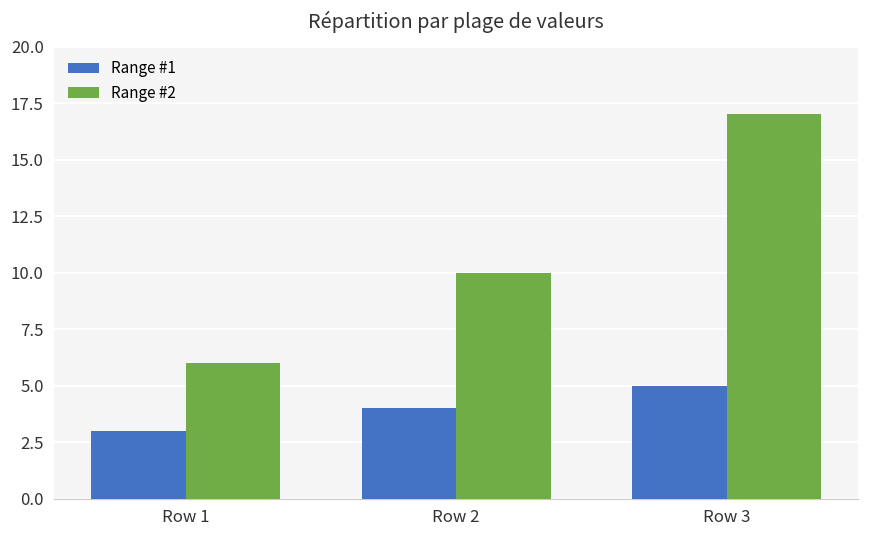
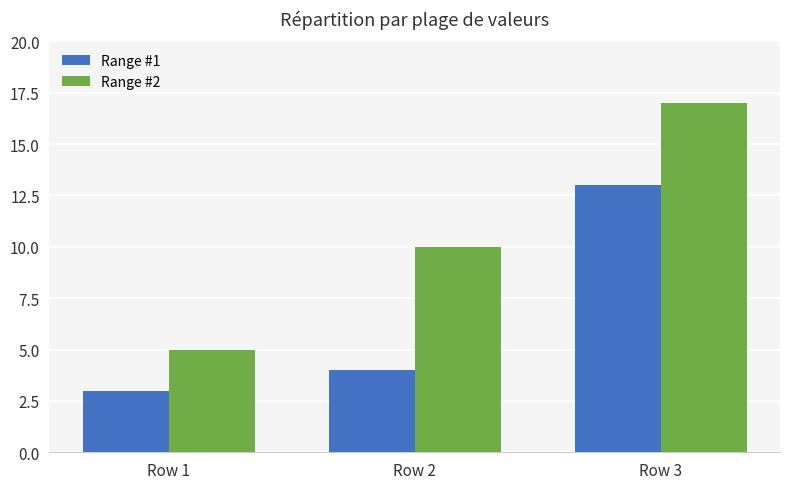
  {
    "Range #1": {
      "Row 1": 3,
      "Row 2": 4,
-     "Row 3": 5
+     "Row 3": 13
    },
    "Range #2": {
-     "Row 1": 6,
+     "Row 1": 5,
      "Row 2": 10,
      "Row 3": 17
    }
  }
